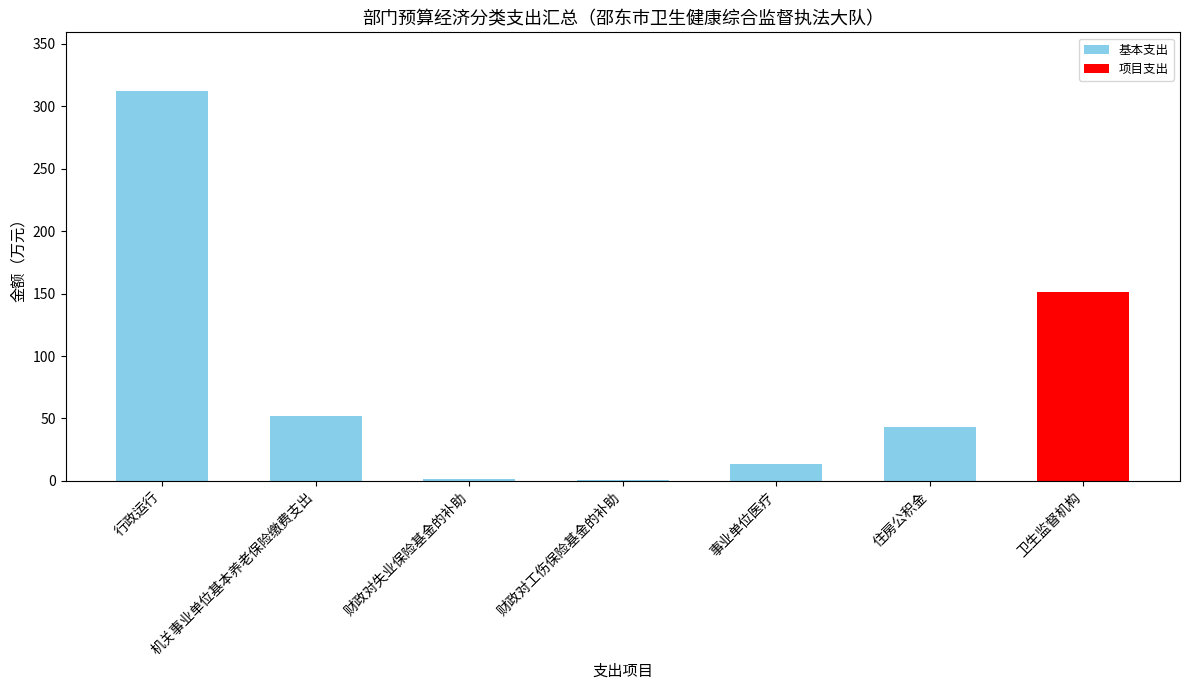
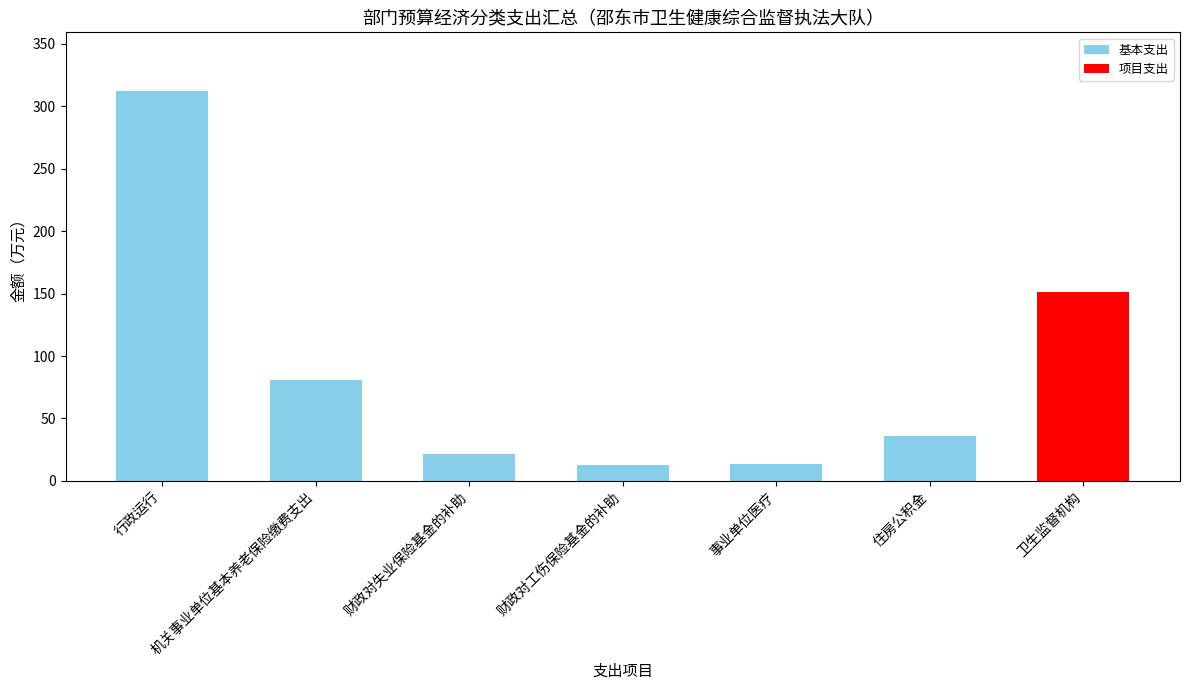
  {
    "行政运行": 312,
-   "机关事业单位基本养老保险缴费支出": 52,
-   "财政对失业保险基金的补助": 1,
-   "财政对工伤保险基金的补助": 1,
+   "机关事业单位基本养老保险缴费支出": 81,
+   "财政对失业保险基金的补助": 21,
+   "财政对工伤保险基金的补助": 12,
    "事业单位医疗": 14,
-   "住房公积金": 43,
+   "住房公积金": 36,
    "卫生监督机构": 152
  }
